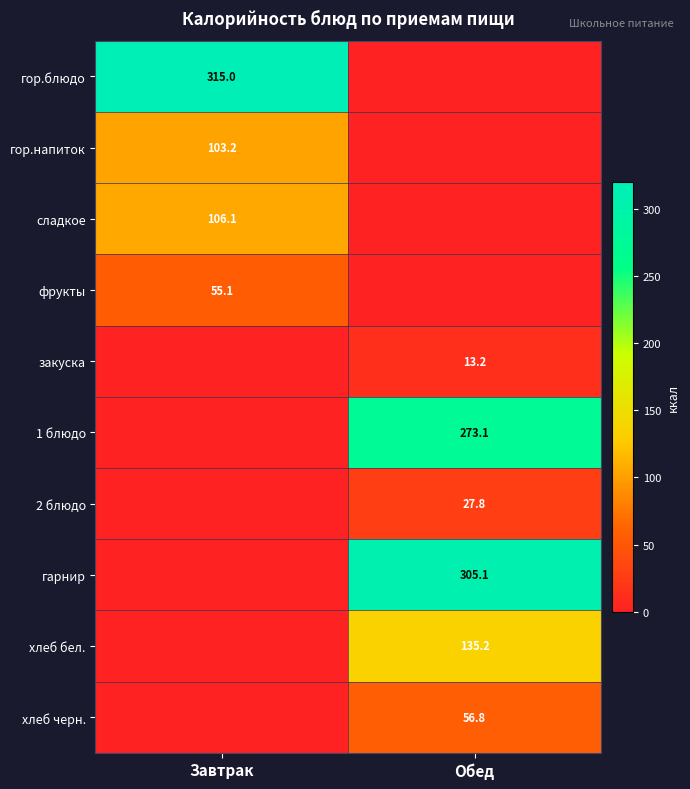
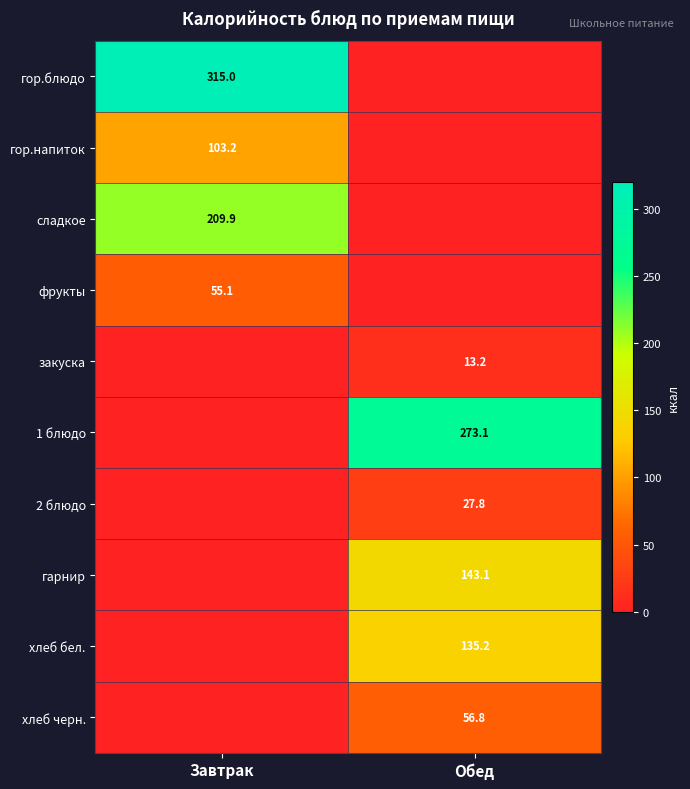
  {
    "гор.блюдо": {
      "Завтрак": 315.0
    },
    "гор.напиток": {
      "Завтрак": 103.2
    },
    "сладкое": {
-     "Завтрак": 106.1
+     "Завтрак": 209.9
    },
    "фрукты": {
      "Завтрак": 55.1
    },
    "закуска": {
      "Обед": 13.2
    },
    "1 блюдо": {
      "Обед": 273.1
    },
    "2 блюдо": {
      "Обед": 27.8
    },
    "гарнир": {
-     "Обед": 305.1
+     "Обед": 143.1
    },
    "хлеб бел.": {
      "Обед": 135.2
    },
    "хлеб черн.": {
      "Обед": 56.8
    }
  }
